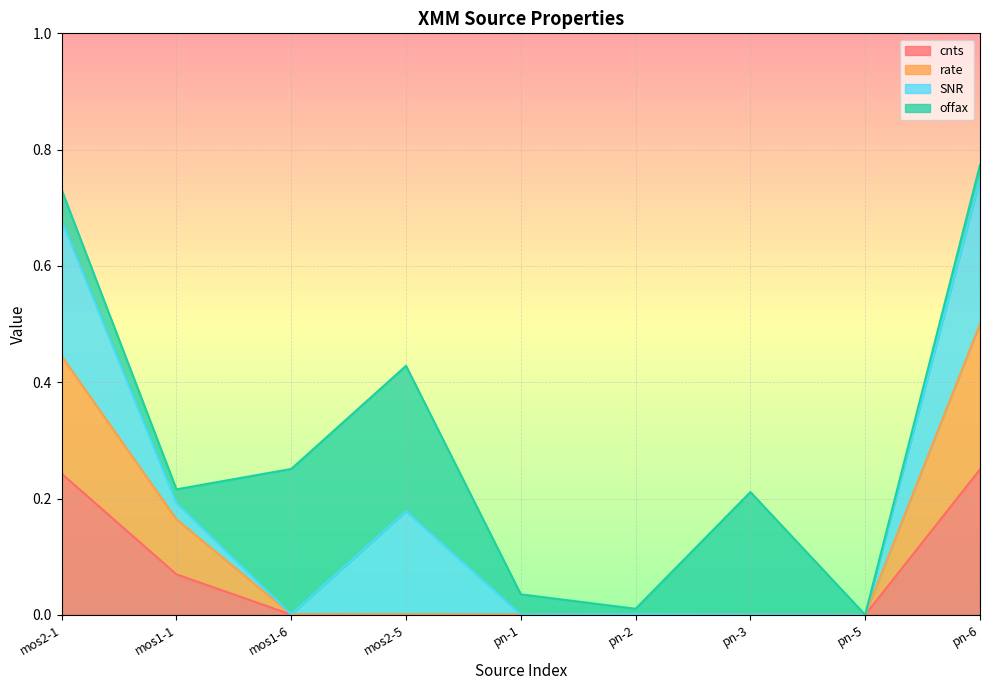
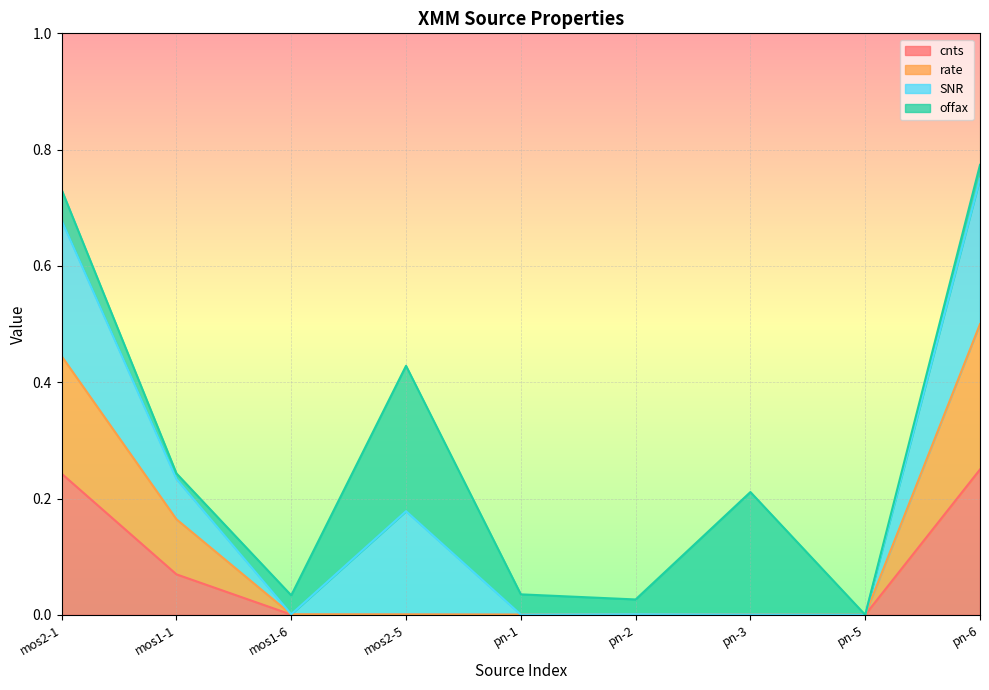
  {
    "cnts": {
      "mos2-1": 0.24,
      "mos1-1": 0.07,
      "pn-6": 0.25
    },
    "rate": {
      "mos2-1": 0.20,
      "mos1-1": 0.09,
      "pn-6": 0.25
    },
    "SNR": {
      "mos2-1": 0.23,
-     "mos1-1": 0.03,
+     "mos1-1": 0.07,
      "mos2-5": 0.18,
      "pn-6": 0.25
    },
    "offax": {
      "mos2-1": 0.05,
-     "mos1-1": 0.02,
-     "mos1-6": 0.25,
+     "mos1-1": 0.01,
+     "mos1-6": 0.03,
      "mos2-5": 0.25,
      "pn-1": 0.03,
-     "pn-2": 0.01,
+     "pn-2": 0.03,
      "pn-3": 0.21,
      "pn-6": 0.02
    }
  }
